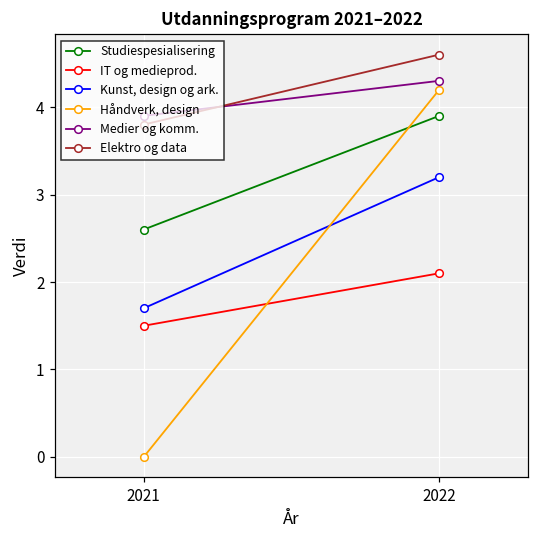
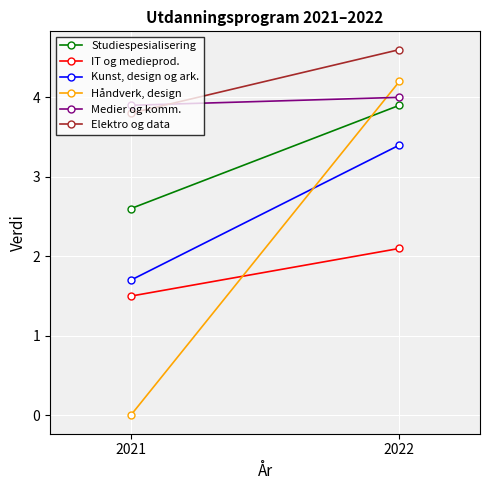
  {
    "Studiespesialisering": {
      "2021": 2.6,
      "2022": 3.9
    },
    "IT og medieprod.": {
      "2021": 1.5,
      "2022": 2.1
    },
    "Kunst, design og ark.": {
      "2021": 1.7,
-     "2022": 3.2
+     "2022": 3.4
    },
    "Håndverk, design": {
      "2021": 0.0,
      "2022": 4.2
    },
    "Medier og komm.": {
-     "2022": 4.3
+     "2022": 4.0
    },
    "Elektro og data": {
      "2022": 4.6
    }
  }
